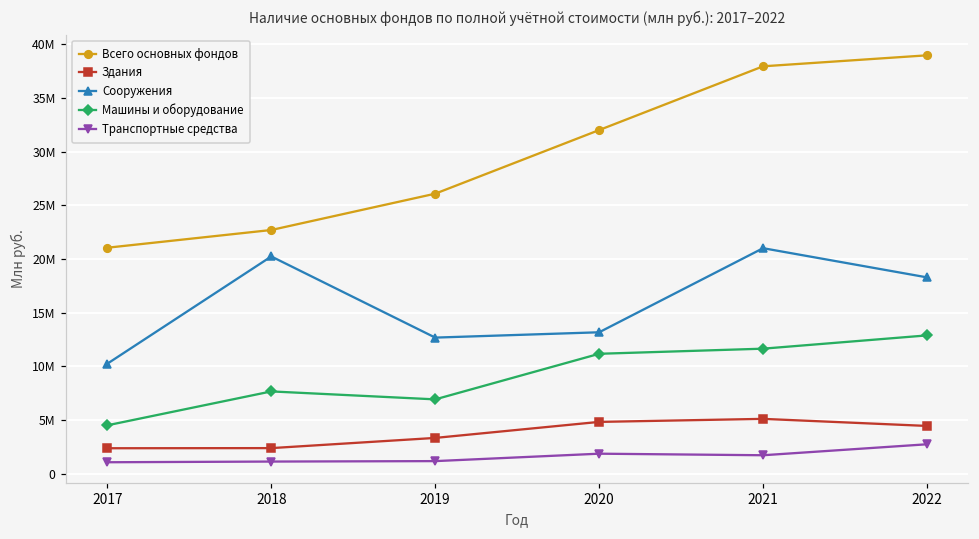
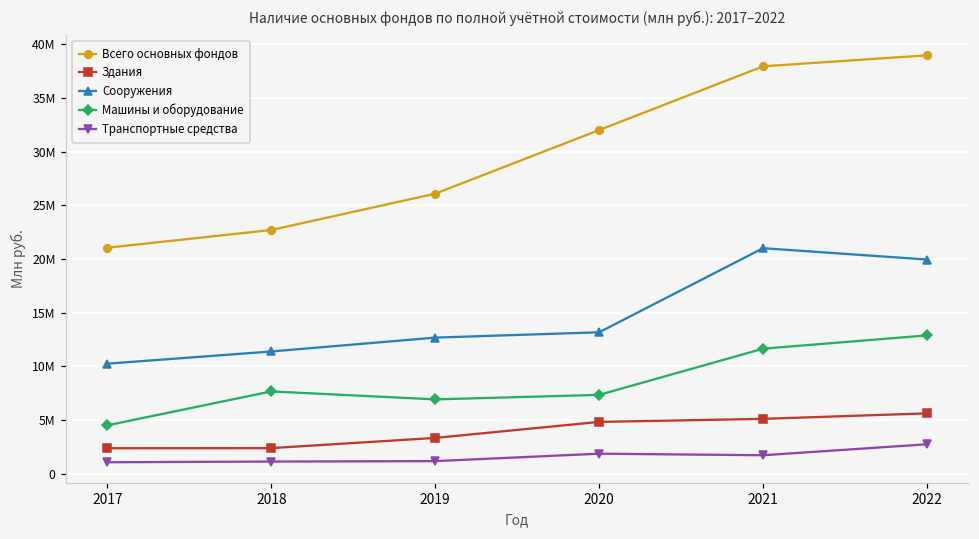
  {
    "Всего основных фондов": {
      "2017": "21М",
      "2018": "23М",
      "2019": "26М",
      "2020": "32М",
      "2021": "38М",
      "2022": "39М"
    },
    "Здания": {
      "2017": "2М",
      "2018": "2М",
      "2019": "3М",
      "2020": "5М",
      "2021": "5М",
-     "2022": "4М"
+     "2022": "6М"
    },
    "Сооружения": {
      "2017": "10М",
-     "2018": "20М",
+     "2018": "11М",
      "2019": "13М",
      "2020": "13М",
      "2021": "21М",
-     "2022": "18М"
+     "2022": "20М"
    },
    "Машины и оборудование": {
      "2017": "5М",
      "2018": "8М",
      "2019": "7М",
-     "2020": "11М",
+     "2020": "7М",
      "2021": "12М",
      "2022": "13М"
    },
    "Транспортные средства": {
      "2017": "1М",
      "2018": "1М",
      "2019": "1М",
      "2020": "2М",
      "2021": "2М",
      "2022": "3М"
    }
  }
